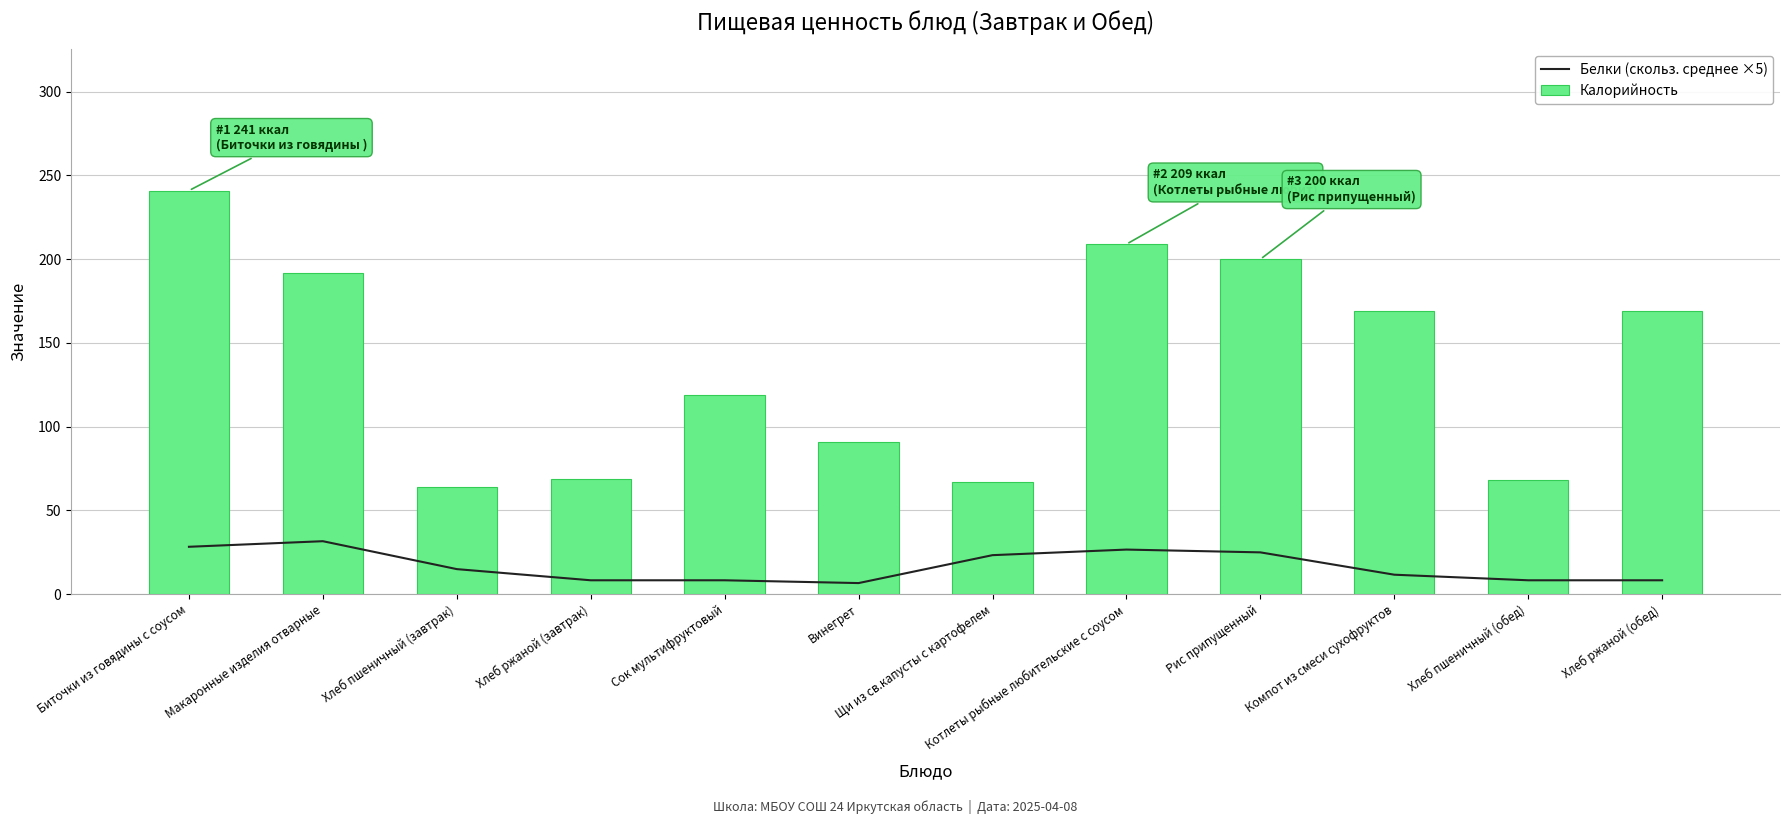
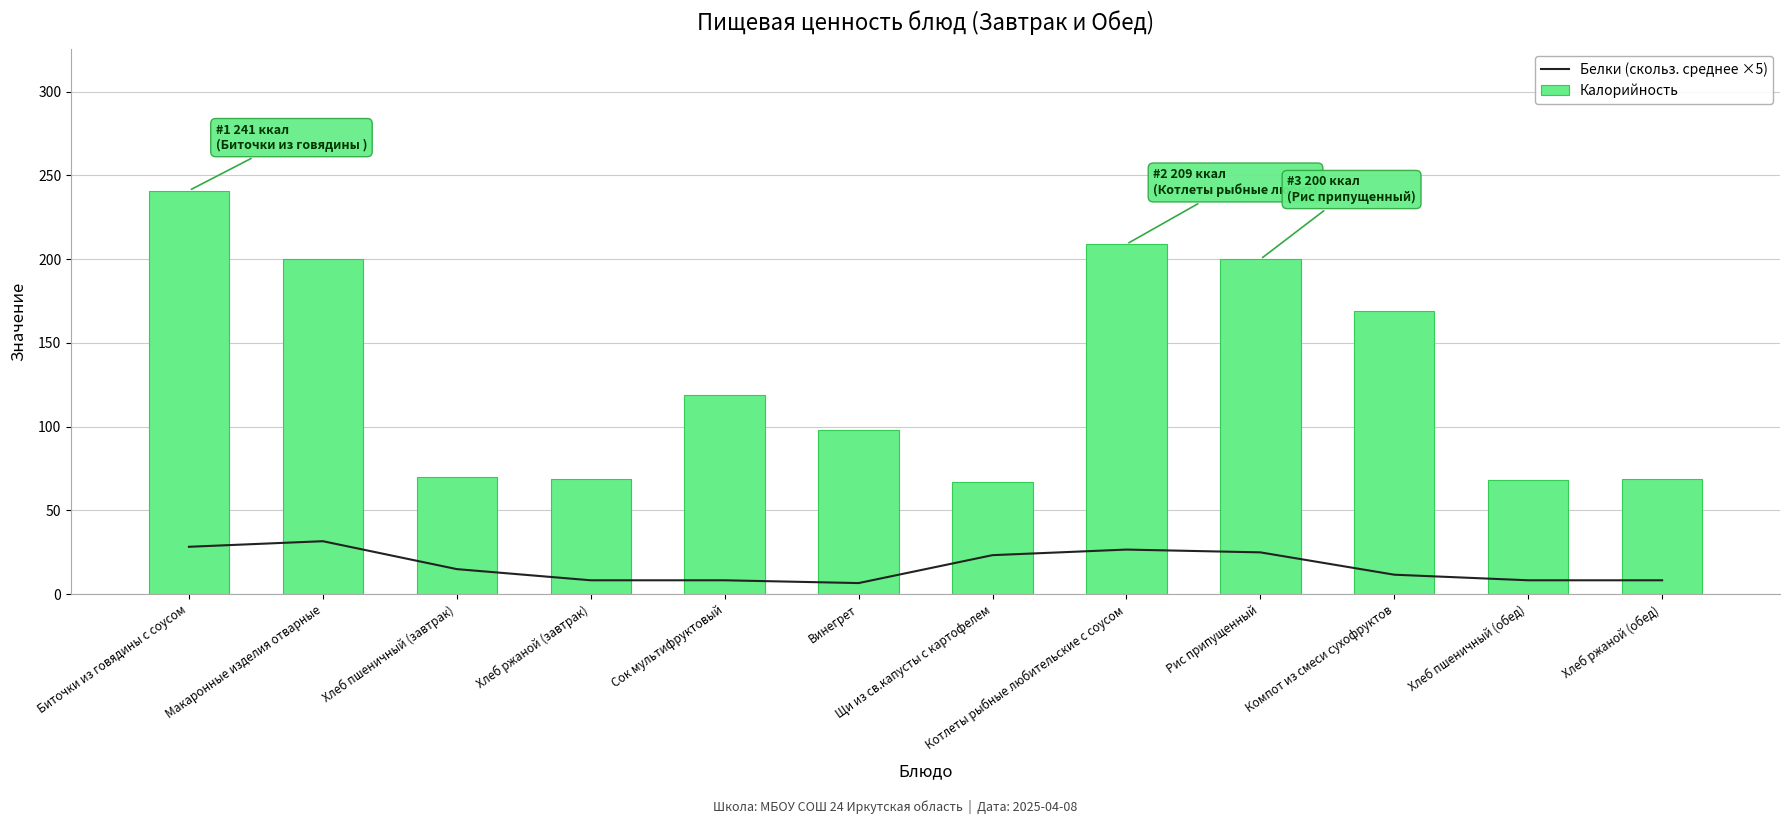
  {
    "Белки (скольз. среднее ×5)": {
      "Биточки из говядины с соусом": 28,
      "Макаронные изделия отварные": 32,
      "Хлеб пшеничный (завтрак)": 15,
      "Хлеб ржаной (завтрак)": 8,
      "Сок мультифруктовый": 8,
      "Винегрет": 7,
      "Щи из св.капусты с картофелем": 23,
      "Котлеты рыбные любительские с соусом": 27,
      "Рис припущенный": 25,
      "Компот из смеси сухофруктов": 12,
      "Хлеб пшеничный (обед)": 8,
      "Хлеб ржаной (обед)": 8
    },
    "Калорийность": {
-     "Макаронные изделия отварные": 192,
-     "Хлеб пшеничный (завтрак)": 64,
+     "Макаронные изделия отварные": 200,
+     "Хлеб пшеничный (завтрак)": 70,
      "Хлеб ржаной (завтрак)": 69,
      "Сок мультифруктовый": 119,
-     "Винегрет": 91,
+     "Винегрет": 98,
      "Щи из св.капусты с картофелем": 67,
      "Компот из смеси сухофруктов": 169,
      "Хлеб пшеничный (обед)": 68,
-     "Хлеб ржаной (обед)": 169
+     "Хлеб ржаной (обед)": 69
    }
  }
